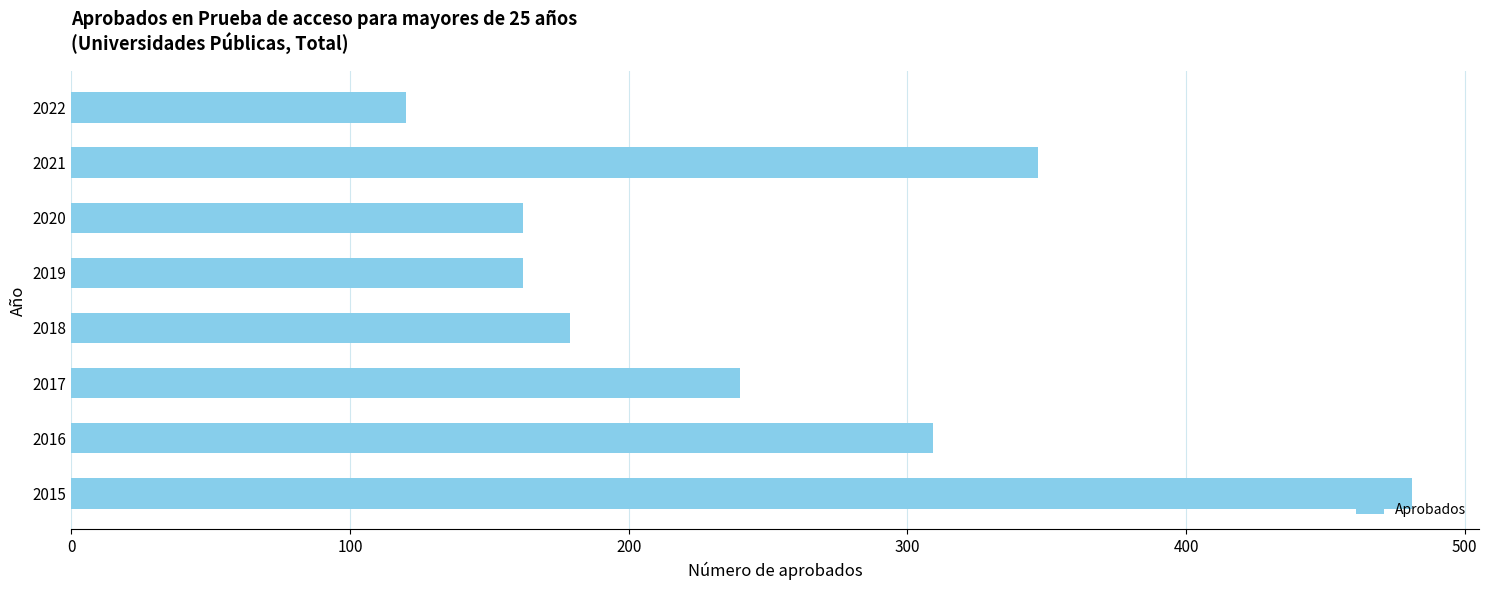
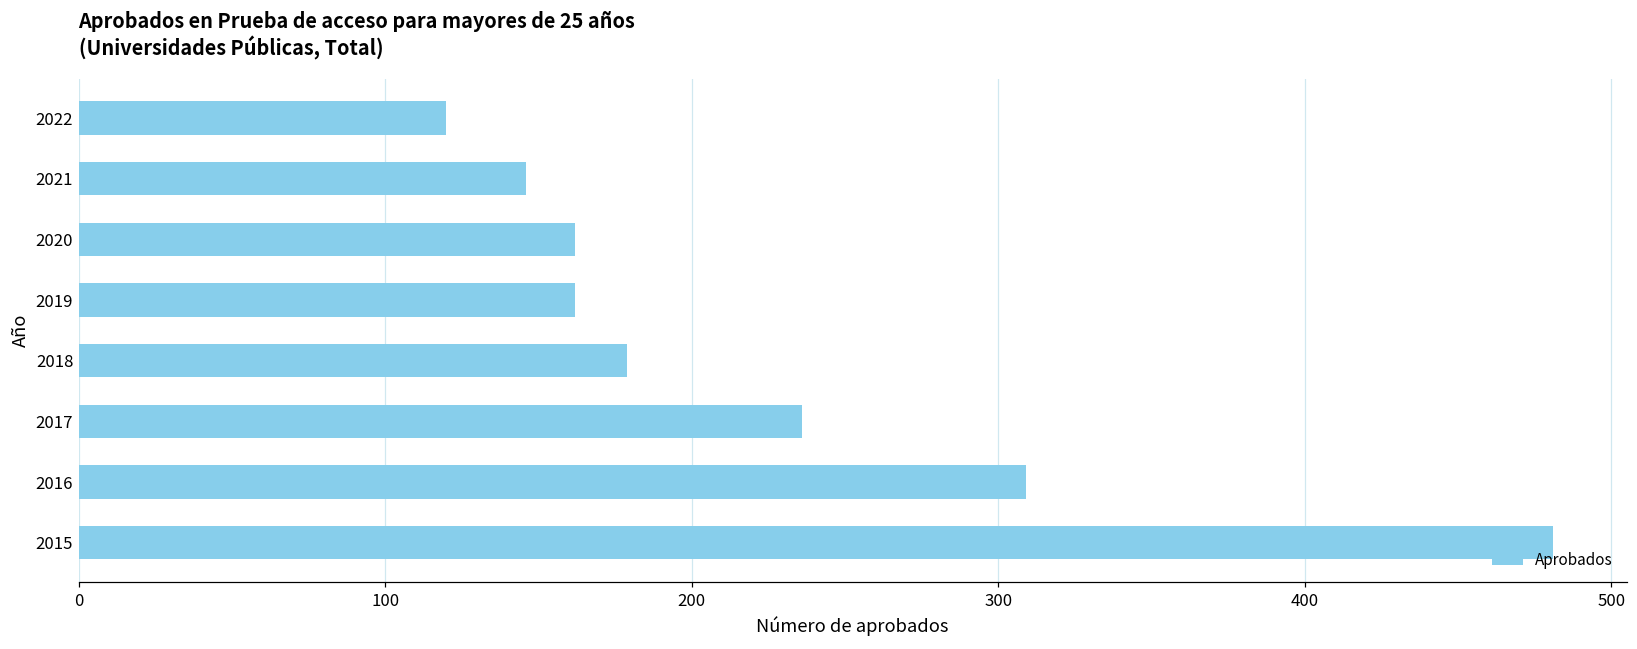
  {
    "2022": 120,
-   "2021": 347,
+   "2021": 146,
    "2020": 162,
    "2019": 162,
    "2018": 179,
-   "2017": 240,
+   "2017": 236,
    "2016": 309,
    "2015": 481
  }
